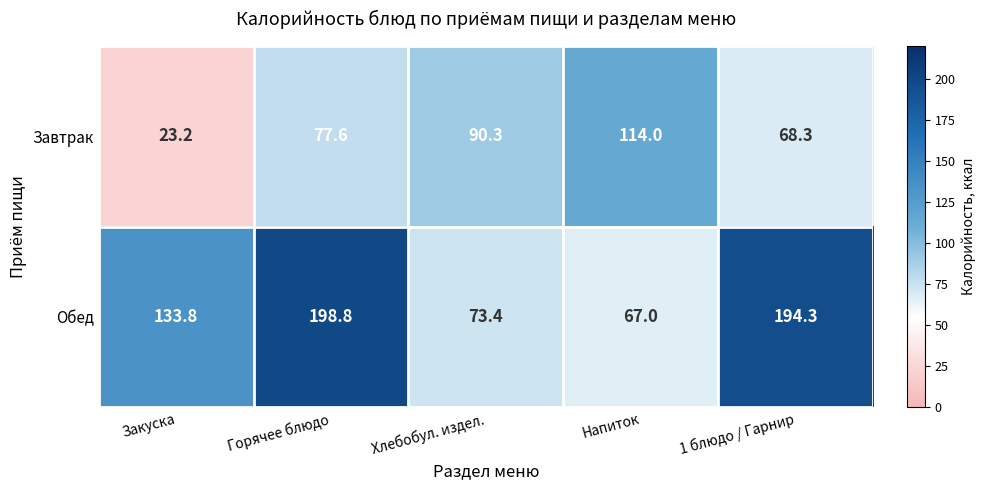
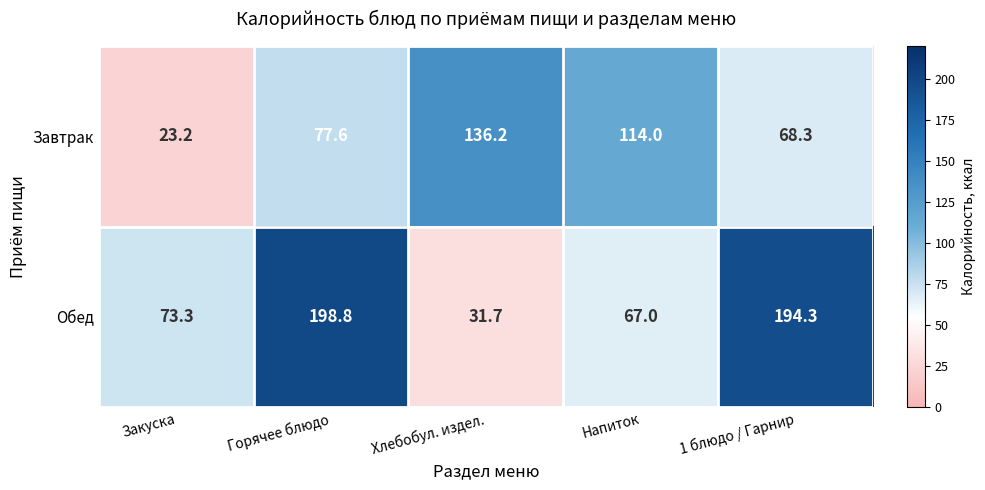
  {
    "Завтрак": {
      "Закуска": 23.2,
      "Горячее блюдо": 77.6,
-     "Хлебобул. издел.": 90.3,
+     "Хлебобул. издел.": 136.2,
      "Напиток": 114.0,
      "1 блюдо / Гарнир": 68.3
    },
    "Обед": {
-     "Закуска": 133.8,
+     "Закуска": 73.3,
      "Горячее блюдо": 198.8,
-     "Хлебобул. издел.": 73.4,
+     "Хлебобул. издел.": 31.7,
      "Напиток": 67.0,
      "1 блюдо / Гарнир": 194.3
    }
  }
